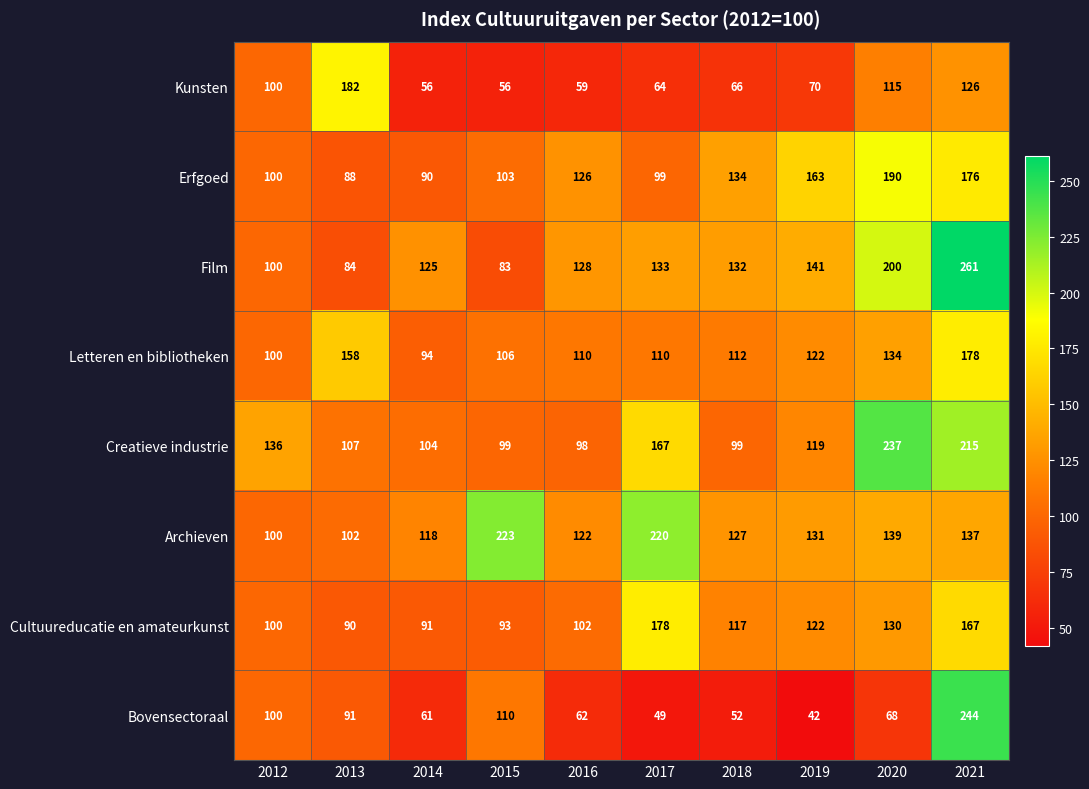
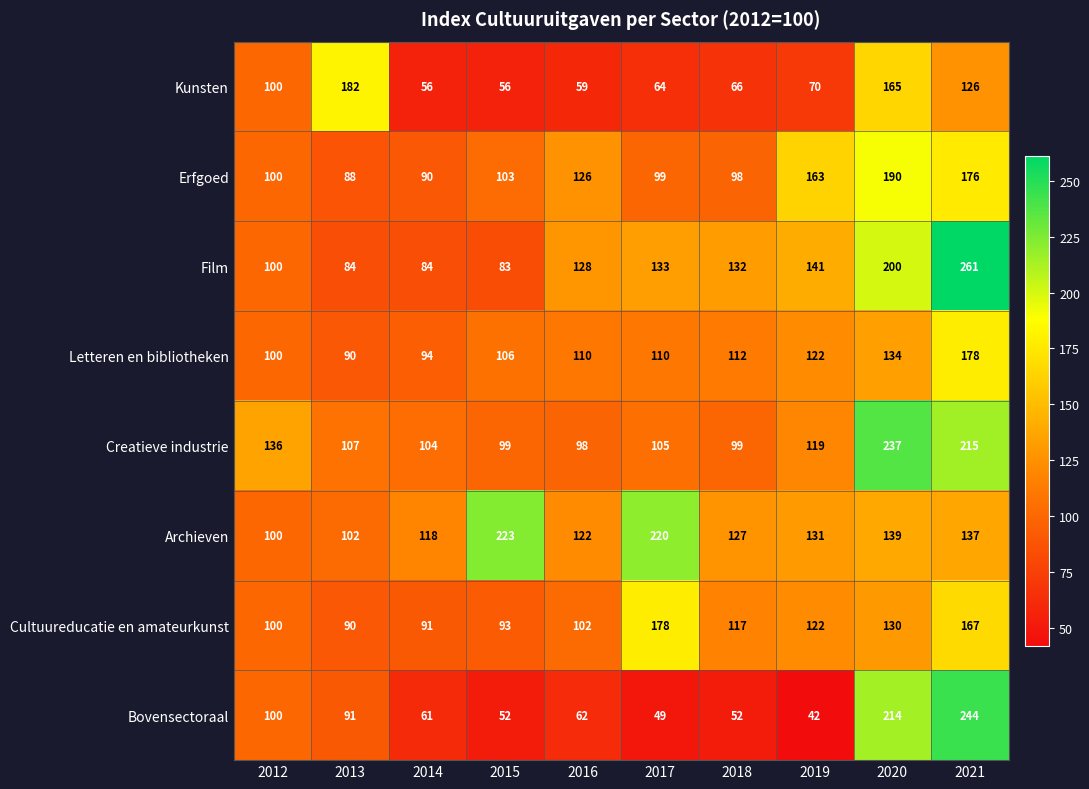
  {
    "Kunsten": {
      "2012": 100,
      "2013": 182,
      "2014": 56,
      "2015": 56,
      "2016": 59,
      "2017": 64,
      "2018": 66,
      "2019": 70,
-     "2020": 115,
+     "2020": 165,
      "2021": 126
    },
    "Erfgoed": {
      "2012": 100,
      "2013": 88,
      "2014": 90,
      "2015": 103,
      "2016": 126,
      "2017": 99,
-     "2018": 134,
+     "2018": 98,
      "2019": 163,
      "2020": 190,
      "2021": 176
    },
    "Film": {
      "2012": 100,
      "2013": 84,
-     "2014": 125,
+     "2014": 84,
      "2015": 83,
      "2016": 128,
      "2017": 133,
      "2018": 132,
      "2019": 141,
      "2020": 200,
      "2021": 261
    },
    "Letteren en bibliotheken": {
      "2012": 100,
-     "2013": 158,
+     "2013": 90,
      "2014": 94,
      "2015": 106,
      "2016": 110,
      "2017": 110,
      "2018": 112,
      "2019": 122,
      "2020": 134,
      "2021": 178
    },
    "Creatieve industrie": {
      "2012": 136,
      "2013": 107,
      "2014": 104,
      "2015": 99,
      "2016": 98,
-     "2017": 167,
+     "2017": 105,
      "2018": 99,
      "2019": 119,
      "2020": 237,
      "2021": 215
    },
    "Archieven": {
      "2012": 100,
      "2013": 102,
      "2014": 118,
      "2015": 223,
      "2016": 122,
      "2017": 220,
      "2018": 127,
      "2019": 131,
      "2020": 139,
      "2021": 137
    },
    "Cultuureducatie en amateurkunst": {
      "2012": 100,
      "2013": 90,
      "2014": 91,
      "2015": 93,
      "2016": 102,
      "2017": 178,
      "2018": 117,
      "2019": 122,
      "2020": 130,
      "2021": 167
    },
    "Bovensectoraal": {
      "2012": 100,
      "2013": 91,
      "2014": 61,
-     "2015": 110,
+     "2015": 52,
      "2016": 62,
      "2017": 49,
      "2018": 52,
      "2019": 42,
-     "2020": 68,
+     "2020": 214,
      "2021": 244
    }
  }
